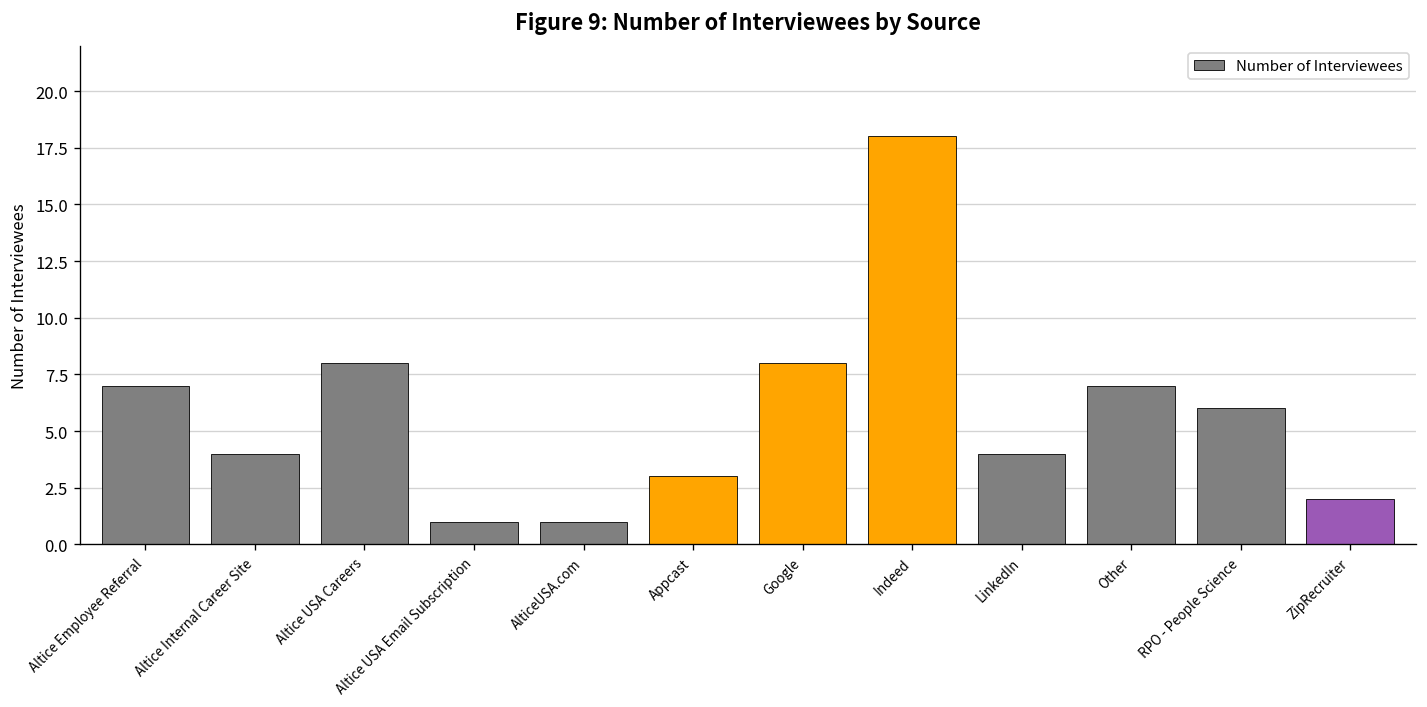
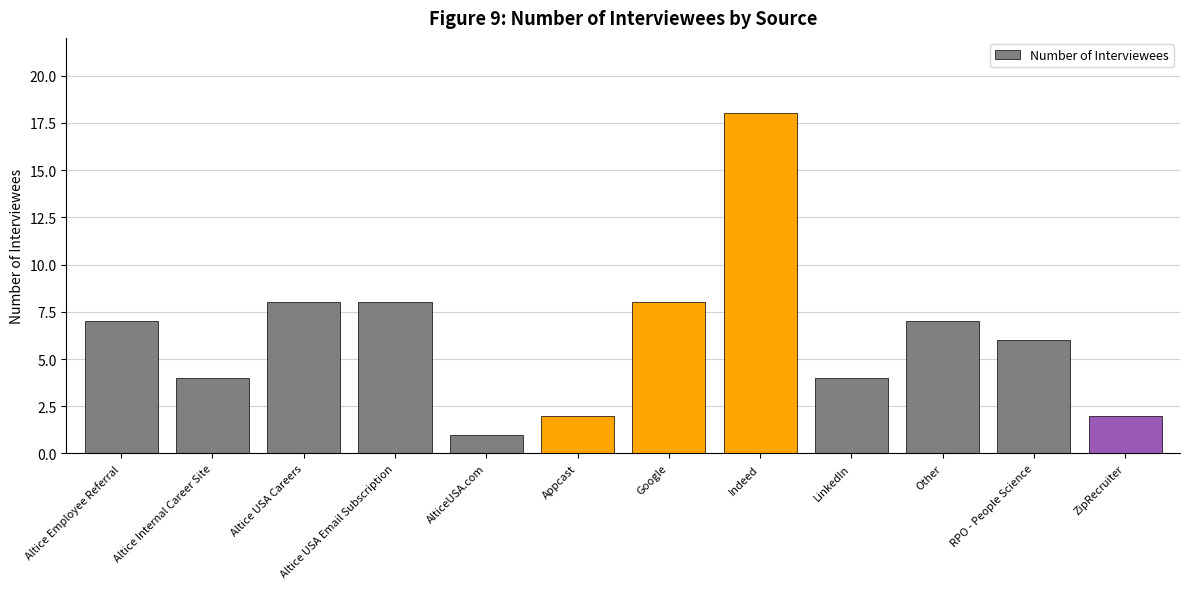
  {
    "Altice Employee Referral": 7,
    "Altice Internal Career Site": 4,
    "Altice USA Careers": 8,
-   "Altice USA Email Subscription": 1,
+   "Altice USA Email Subscription": 8,
    "AlticeUSA.com": 1,
-   "Appcast": 3,
+   "Appcast": 2,
    "Google": 8,
    "Indeed": 18,
    "LinkedIn": 4,
    "Other": 7,
    "RPO - People Science": 6,
    "ZipRecruiter": 2
  }
